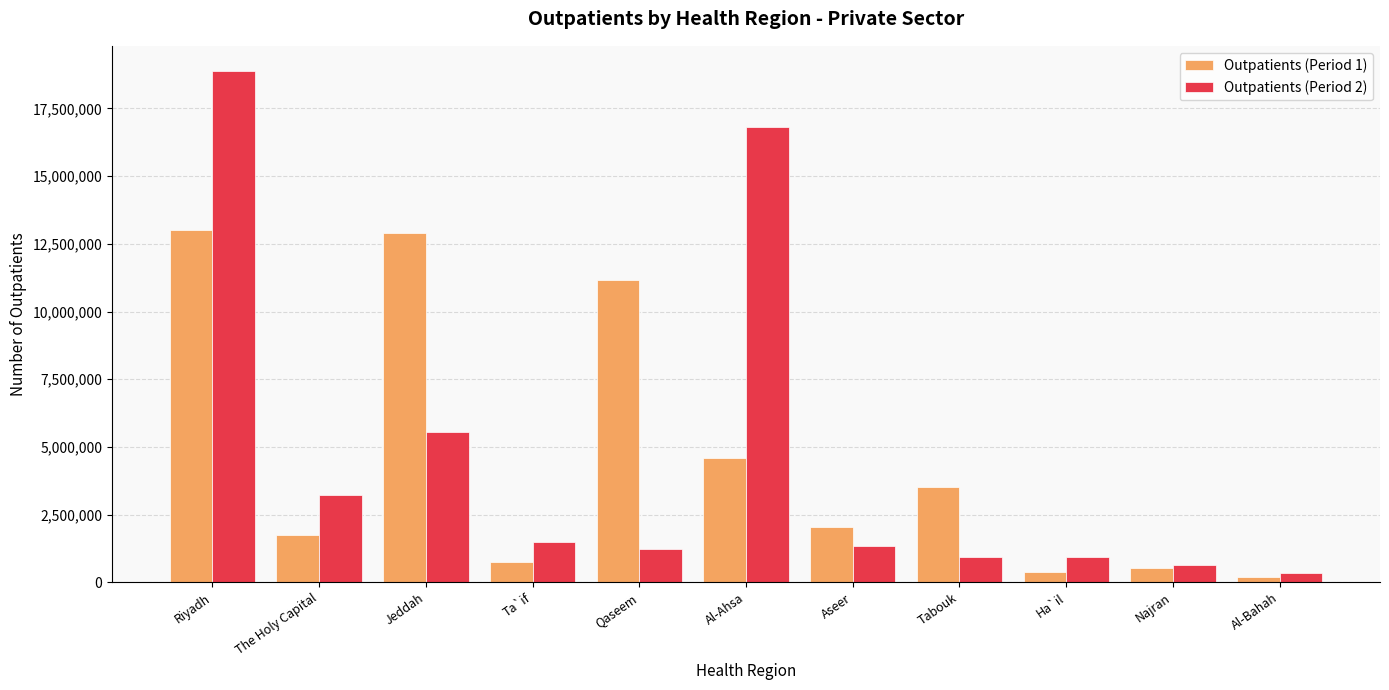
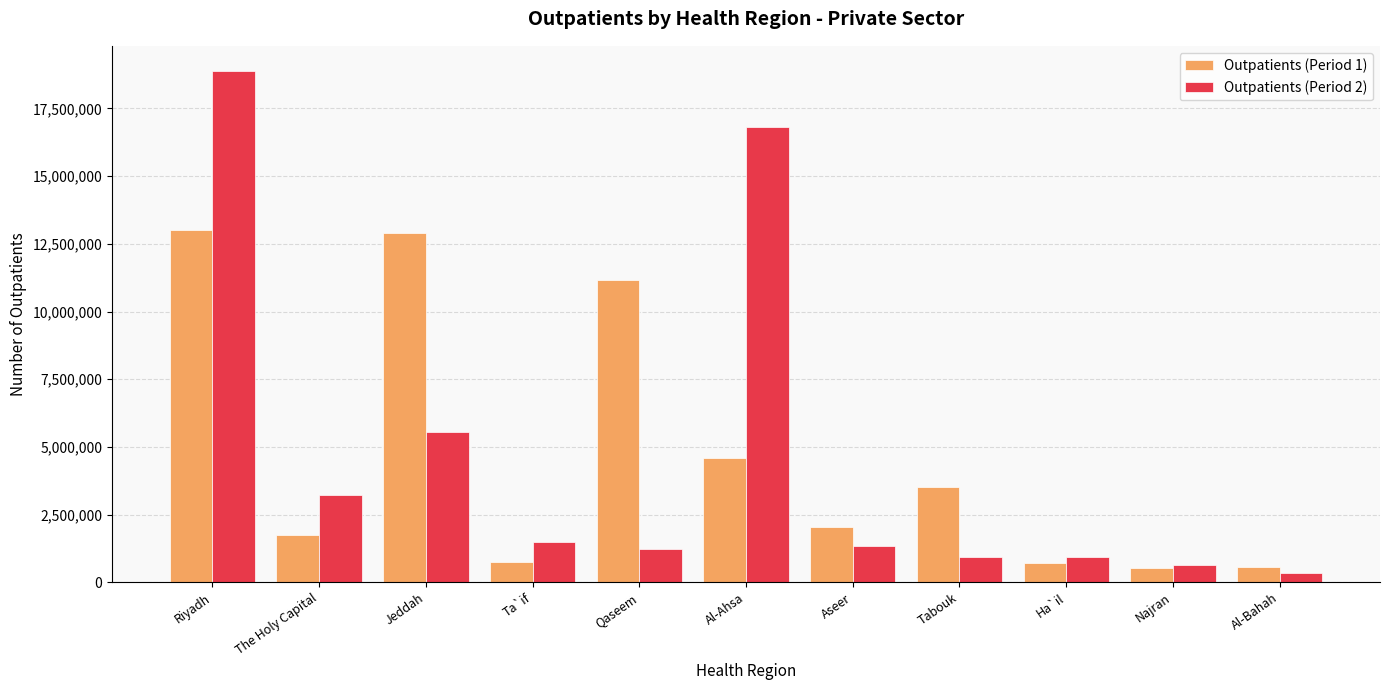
  {
    "Outpatients (Period 1)": {
      "Riyadh": "13,000,000",
      "The Holy Capital": "1,700,000",
      "Jeddah": "12,900,000",
      "Ta`if": "800,000",
      "Qaseem": "11,200,000",
      "Al-Ahsa": "4,600,000",
      "Aseer": "2,100,000",
      "Tabouk": "3,500,000",
-     "Ha`il": "400,000",
+     "Ha`il": "700,000",
      "Najran": "500,000",
-     "Al-Bahah": "200,000"
+     "Al-Bahah": "600,000"
    },
    "Outpatients (Period 2)": {
      "Riyadh": "18,900,000",
      "The Holy Capital": "3,200,000",
      "Jeddah": "5,500,000",
      "Ta`if": "1,500,000",
      "Qaseem": "1,200,000",
      "Al-Ahsa": "16,800,000",
      "Aseer": "1,300,000",
      "Tabouk": "900,000",
      "Ha`il": "900,000",
      "Najran": "700,000",
      "Al-Bahah": "300,000"
    }
  }
